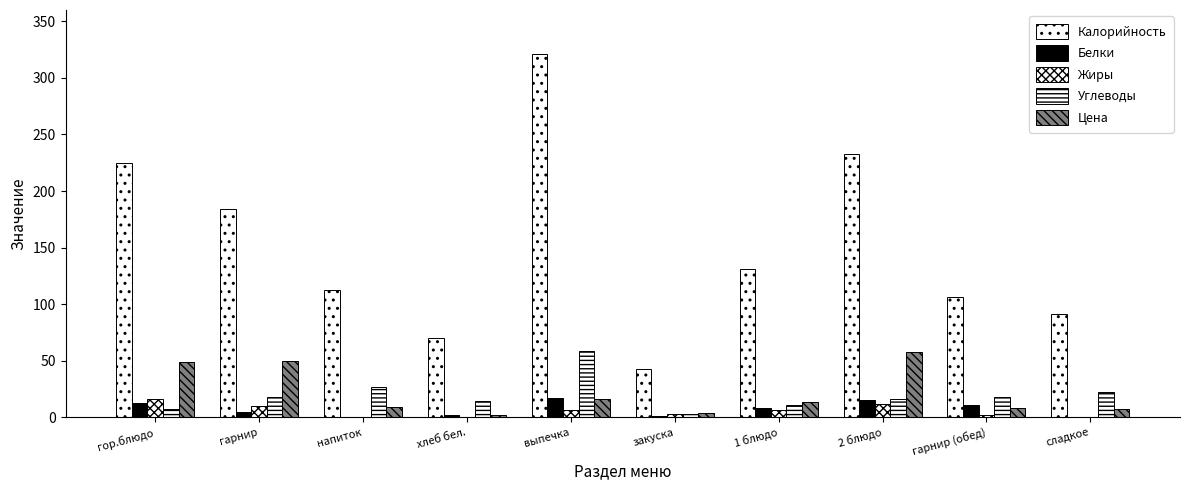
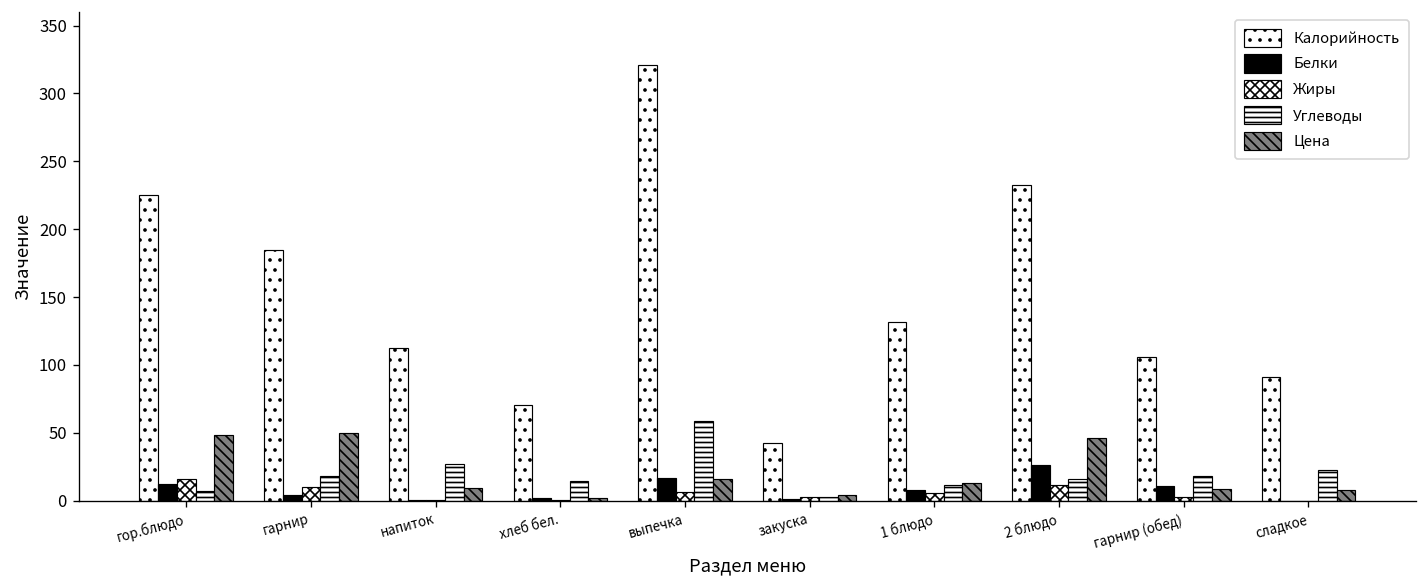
  {
    "Белки": {
      "гор.блюдо": 12,
      "гарнир": 4,
      "хлеб бел.": 2,
      "выпечка": 17,
      "1 блюдо": 8,
-     "2 блюдо": 16,
+     "2 блюдо": 26,
      "гарнир (обед)": 11
    },
    "Цена": {
      "гор.блюдо": 48,
      "гарнир": 50,
      "напиток": 9,
      "выпечка": 16,
      "закуска": 4,
      "1 блюдо": 13,
-     "2 блюдо": 58,
+     "2 блюдо": 46,
      "гарнир (обед)": 8,
      "сладкое": 8
    }
  }
